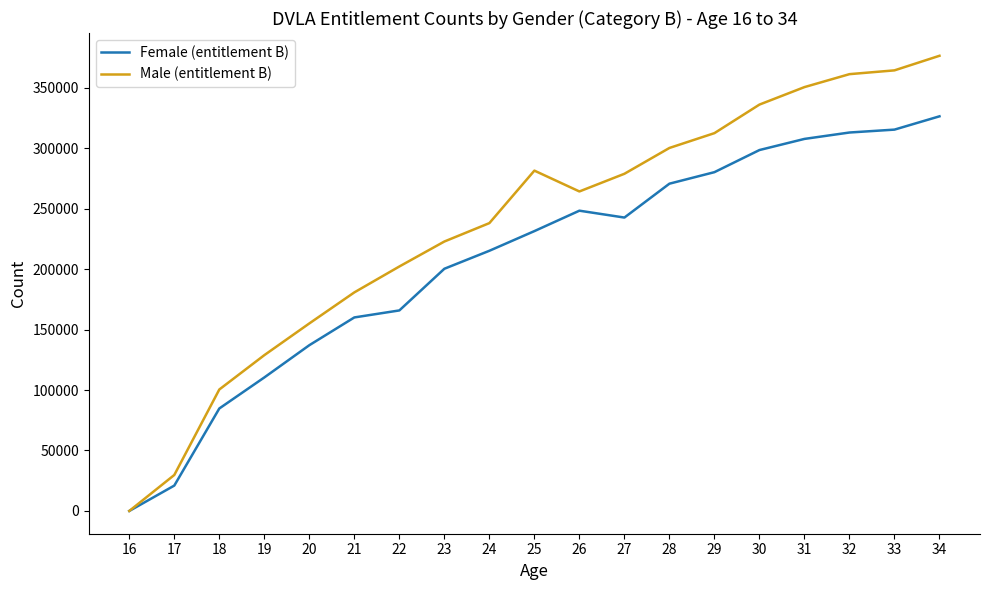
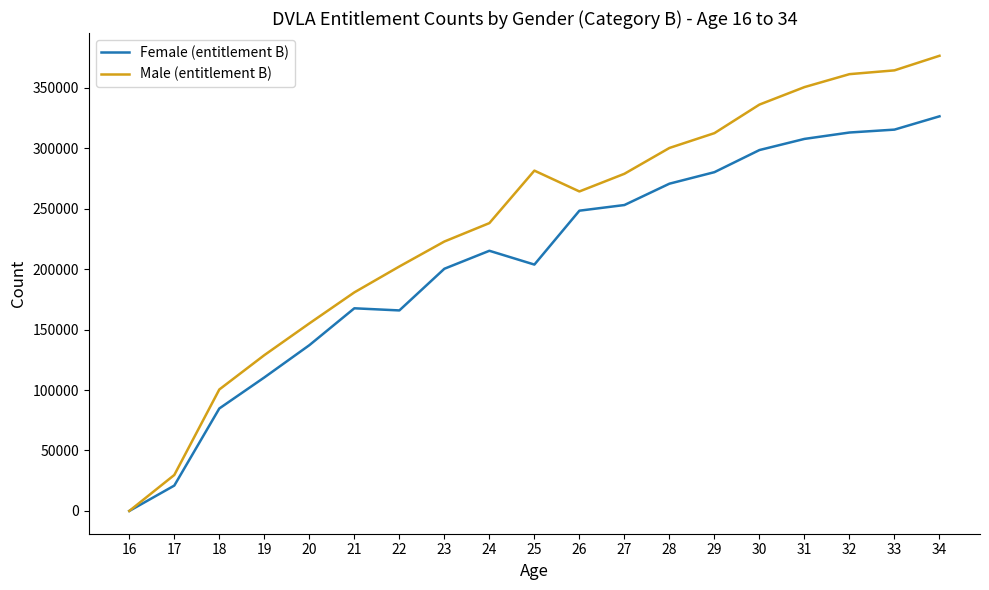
  {
    "Female (entitlement B)": {
      "17": 21000,
      "18": 85000,
      "19": 110000,
      "20": 137000,
-     "21": 160000,
+     "21": 168000,
      "22": 166000,
      "23": 200000,
      "24": 215000,
-     "25": 231000,
+     "25": 204000,
      "26": 248000,
-     "27": 243000,
+     "27": 253000,
      "28": 271000,
      "29": 280000,
      "30": 298000,
      "31": 308000,
      "32": 313000,
      "33": 315000,
      "34": 326000
    },
    "Male (entitlement B)": {
      "17": 30000,
      "18": 100000,
      "19": 129000,
      "20": 155000,
      "21": 181000,
      "22": 202000,
      "23": 223000,
      "24": 238000,
      "25": 281000,
      "26": 264000,
      "27": 279000,
      "28": 300000,
      "29": 312000,
      "30": 336000,
      "31": 350000,
      "32": 361000,
      "33": 364000,
      "34": 376000
    }
  }
